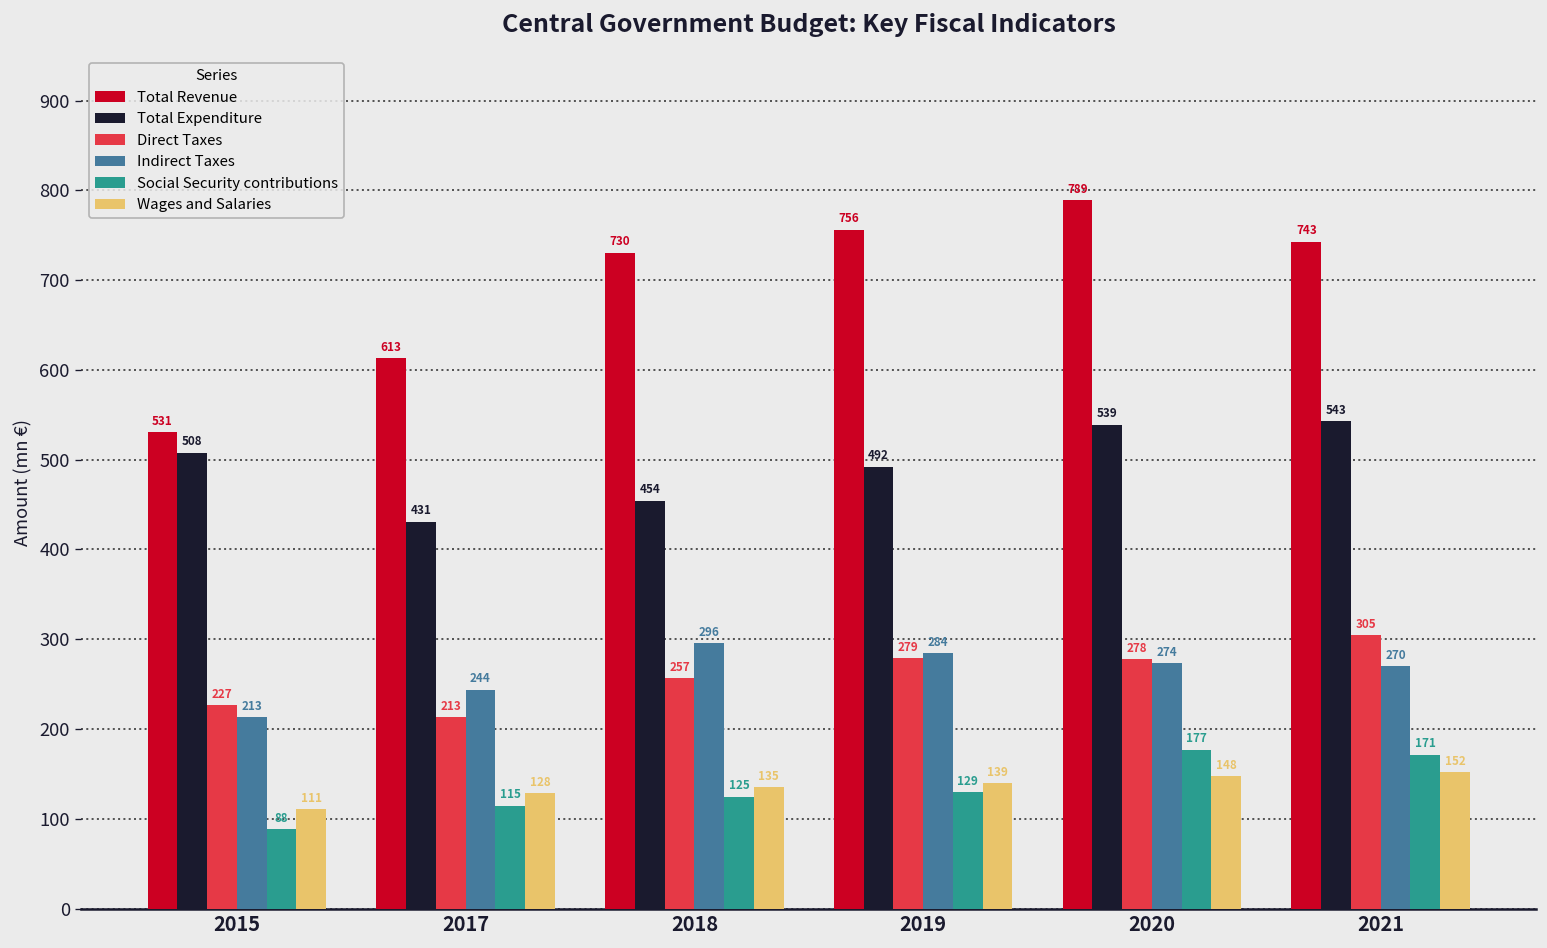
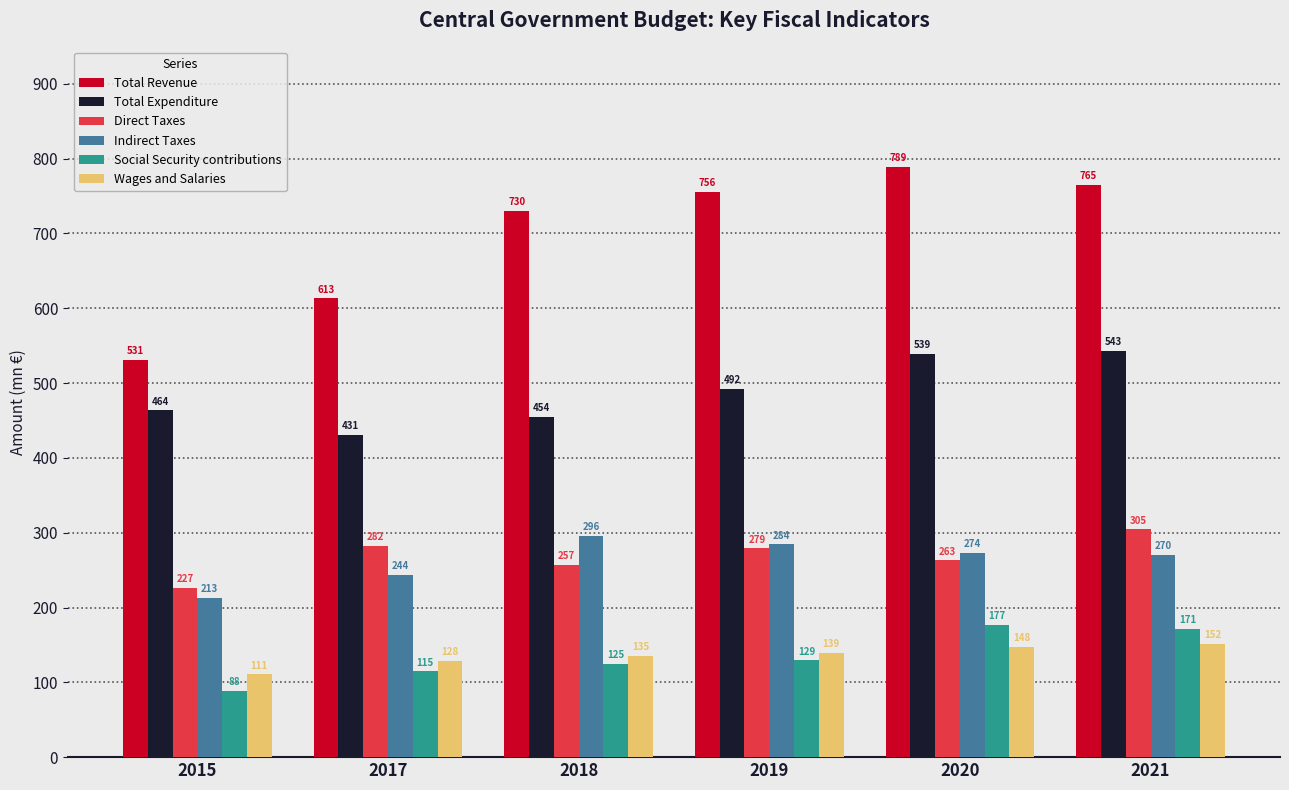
  {
    "Total Revenue": {
      "2015": 531,
      "2017": 613,
      "2018": 730,
      "2019": 756,
      "2020": 789,
-     "2021": 743
+     "2021": 765
    },
    "Total Expenditure": {
-     "2015": 508,
+     "2015": 464,
      "2017": 431,
      "2018": 454,
      "2019": 492,
      "2020": 539,
      "2021": 543
    },
    "Direct Taxes": {
      "2015": 227,
-     "2017": 213,
+     "2017": 282,
      "2018": 257,
      "2019": 279,
-     "2020": 278,
+     "2020": 263,
      "2021": 305
    },
    "Wages and Salaries": {
      "2015": 111,
      "2017": 128,
      "2018": 135,
      "2019": 139,
      "2020": 148,
      "2021": 152
    }
  }
